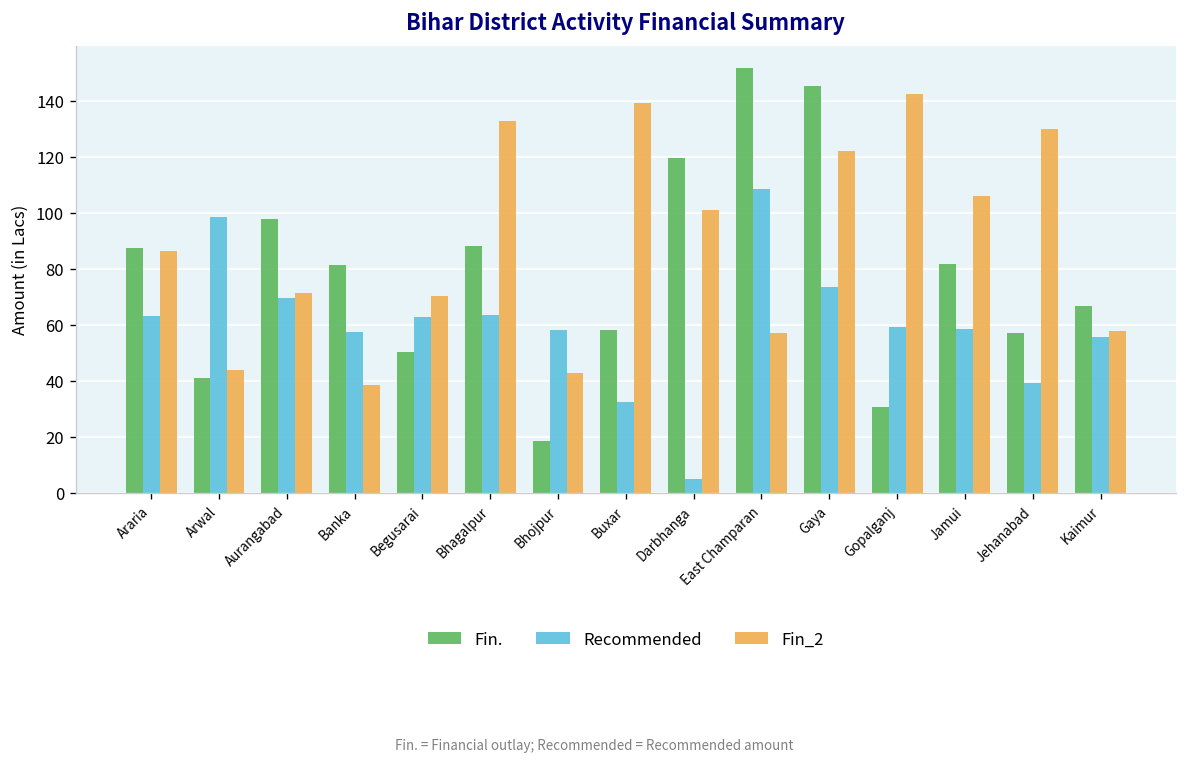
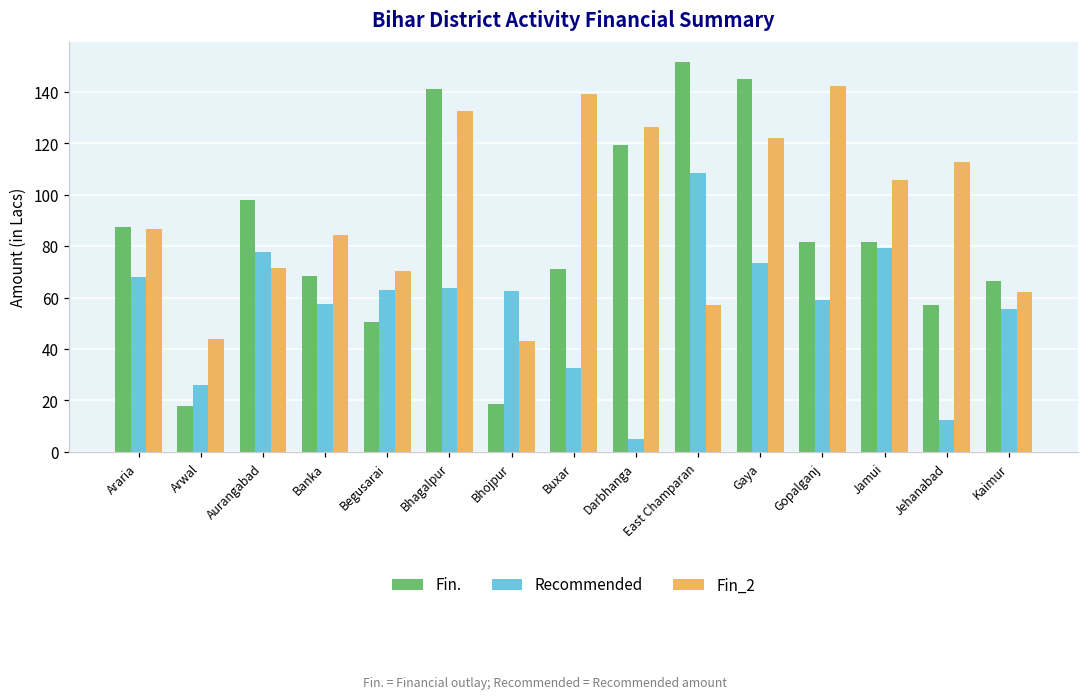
  {
    "Fin.": {
      "Araria": 88,
-     "Arwal": 41,
+     "Arwal": 18,
      "Aurangabad": 98,
-     "Banka": 81,
+     "Banka": 68,
      "Begusarai": 51,
-     "Bhagalpur": 88,
+     "Bhagalpur": 141,
      "Bhojpur": 19,
-     "Buxar": 58,
+     "Buxar": 71,
      "Darbhanga": 119,
      "East Champaran": 152,
      "Gaya": 145,
-     "Gopalganj": 31,
+     "Gopalganj": 82,
      "Jamui": 82,
      "Jehanabad": 57,
      "Kaimur": 67
    },
    "Recommended": {
-     "Araria": 63,
-     "Arwal": 99,
-     "Aurangabad": 70,
+     "Araria": 68,
+     "Arwal": 26,
+     "Aurangabad": 78,
      "Banka": 57,
      "Begusarai": 63,
      "Bhagalpur": 64,
-     "Bhojpur": 58,
+     "Bhojpur": 62,
      "Buxar": 33,
      "Darbhanga": 5,
      "East Champaran": 108,
      "Gaya": 73,
      "Gopalganj": 59,
-     "Jamui": 59,
-     "Jehanabad": 39,
+     "Jamui": 79,
+     "Jehanabad": 12,
      "Kaimur": 56
    },
    "Fin_2": {
      "Araria": 87,
      "Arwal": 44,
      "Aurangabad": 71,
-     "Banka": 39,
+     "Banka": 84,
      "Begusarai": 70,
      "Bhagalpur": 133,
      "Bhojpur": 43,
      "Buxar": 139,
-     "Darbhanga": 101,
+     "Darbhanga": 126,
      "East Champaran": 57,
      "Gaya": 122,
      "Gopalganj": 142,
      "Jamui": 106,
-     "Jehanabad": 130,
-     "Kaimur": 58
+     "Jehanabad": 113,
+     "Kaimur": 62
    }
  }
